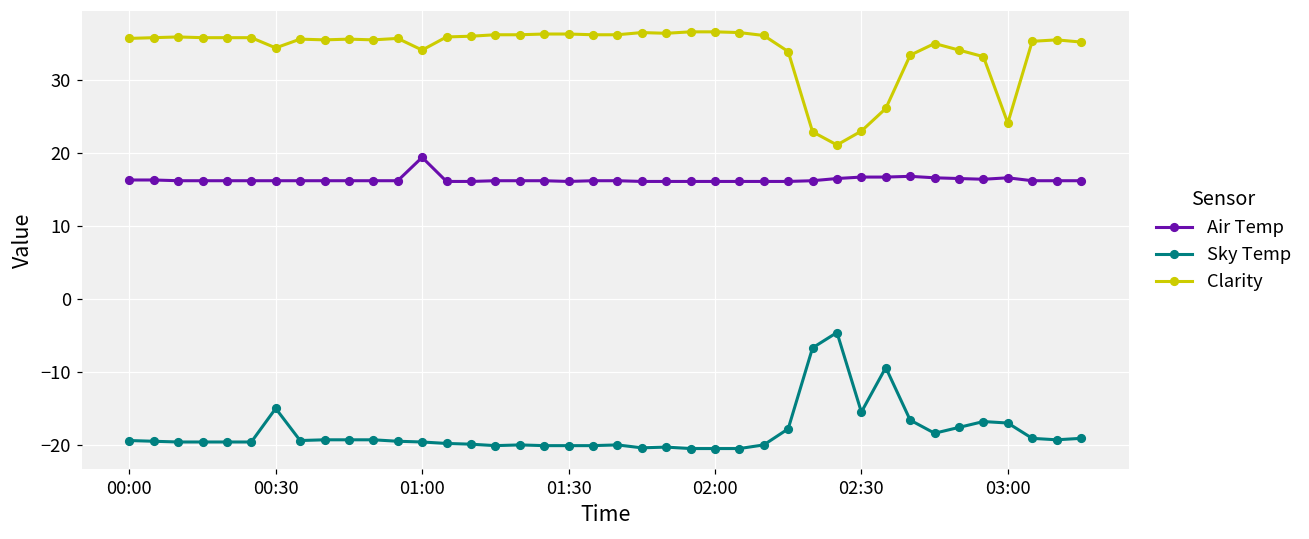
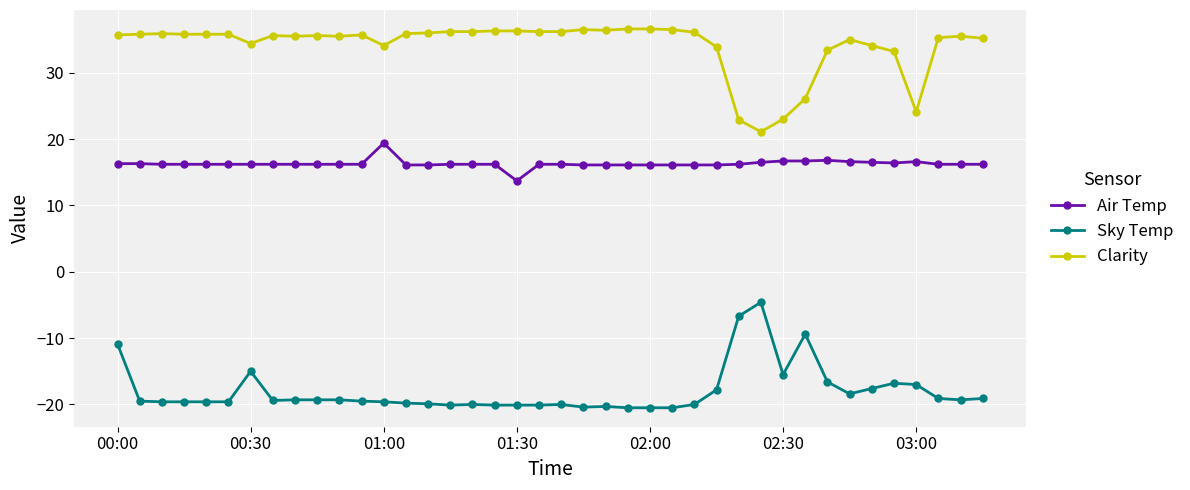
  {
    "Air Temp": {
      "00:00": 16,
      "00:30": 16,
      "01:00": 19,
-     "01:30": 16,
+     "01:30": 14,
      "02:00": 16,
      "02:30": 17,
      "03:00": 17
    },
    "Sky Temp": {
-     "00:00": -19,
+     "00:00": -11,
      "00:30": -15,
      "01:00": -20,
      "01:30": -20,
      "02:00": -21,
      "02:30": -16,
      "03:00": -17
    },
    "Clarity": {
      "00:00": 36,
      "00:30": 34,
      "01:00": 34,
      "01:30": 36,
      "02:00": 37,
      "02:30": 23,
      "03:00": 24
    }
  }
